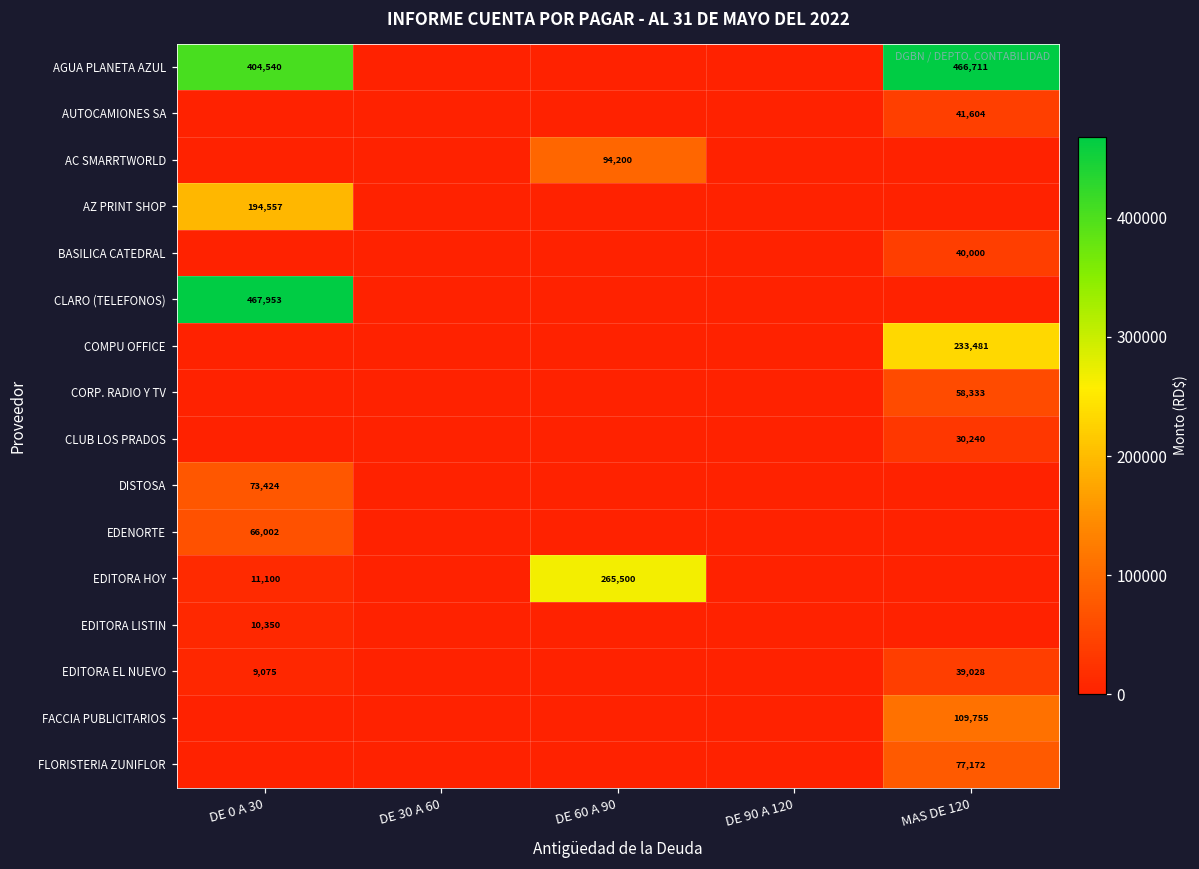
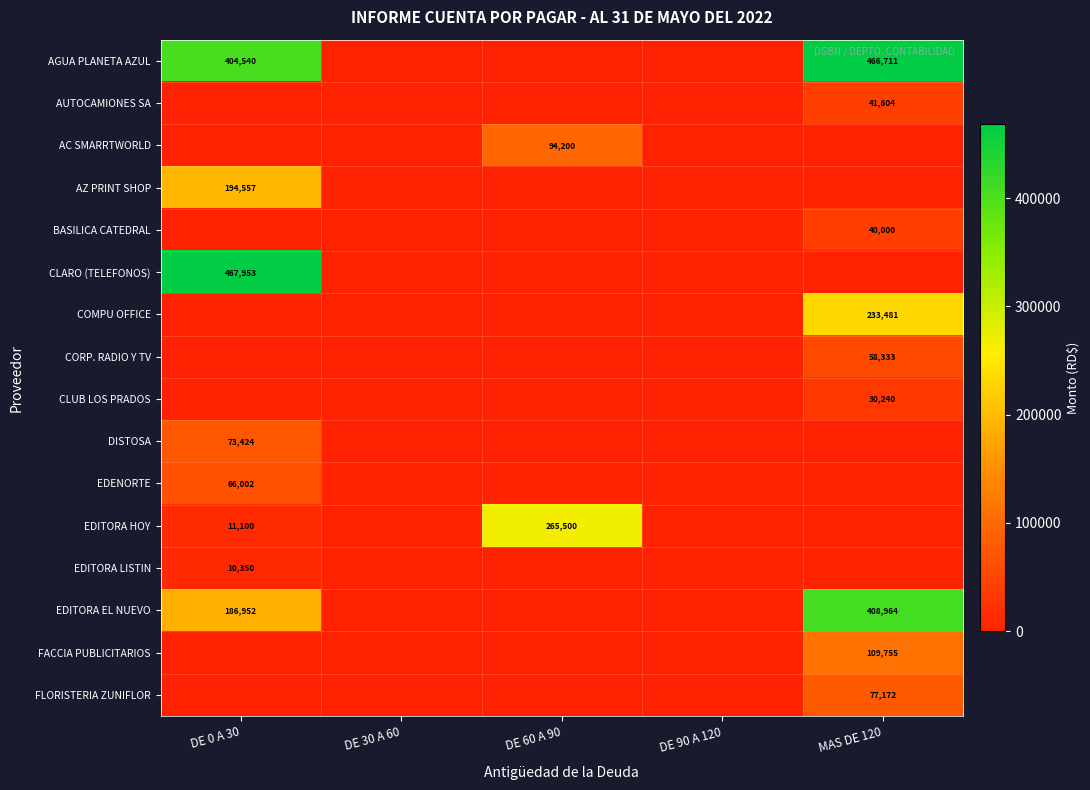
  {
    "AGUA PLANETA AZUL": {
      "DE 0 A 30": "404,540"
    },
    "AUTOCAMIONES SA": {
      "MAS DE 120": "41,604"
    },
    "AC SMARRTWORLD": {
      "DE 60 A 90": "94,200"
    },
    "AZ PRINT SHOP": {
      "DE 0 A 30": "194,557"
    },
    "BASILICA CATEDRAL": {
      "MAS DE 120": "40,000"
    },
    "CLARO (TELEFONOS)": {
      "DE 0 A 30": "467,953"
    },
    "COMPU OFFICE": {
      "MAS DE 120": "233,481"
    },
    "CORP. RADIO Y TV": {
      "MAS DE 120": "58,333"
    },
    "CLUB LOS PRADOS": {
      "MAS DE 120": "30,240"
    },
    "DISTOSA": {
      "DE 0 A 30": "73,424"
    },
    "EDENORTE": {
      "DE 0 A 30": "66,002"
    },
    "EDITORA HOY": {
      "DE 0 A 30": "11,100",
      "DE 60 A 90": "265,500"
    },
    "EDITORA LISTIN": {
      "DE 0 A 30": "10,350"
    },
    "EDITORA EL NUEVO": {
-     "DE 0 A 30": "9,075",
-     "MAS DE 120": "39,028"
+     "DE 0 A 30": "186,952",
+     "MAS DE 120": "408,964"
    },
    "FACCIA PUBLICITARIOS": {
      "MAS DE 120": "109,755"
    },
    "FLORISTERIA ZUNIFLOR": {
      "MAS DE 120": "77,172"
    }
  }
